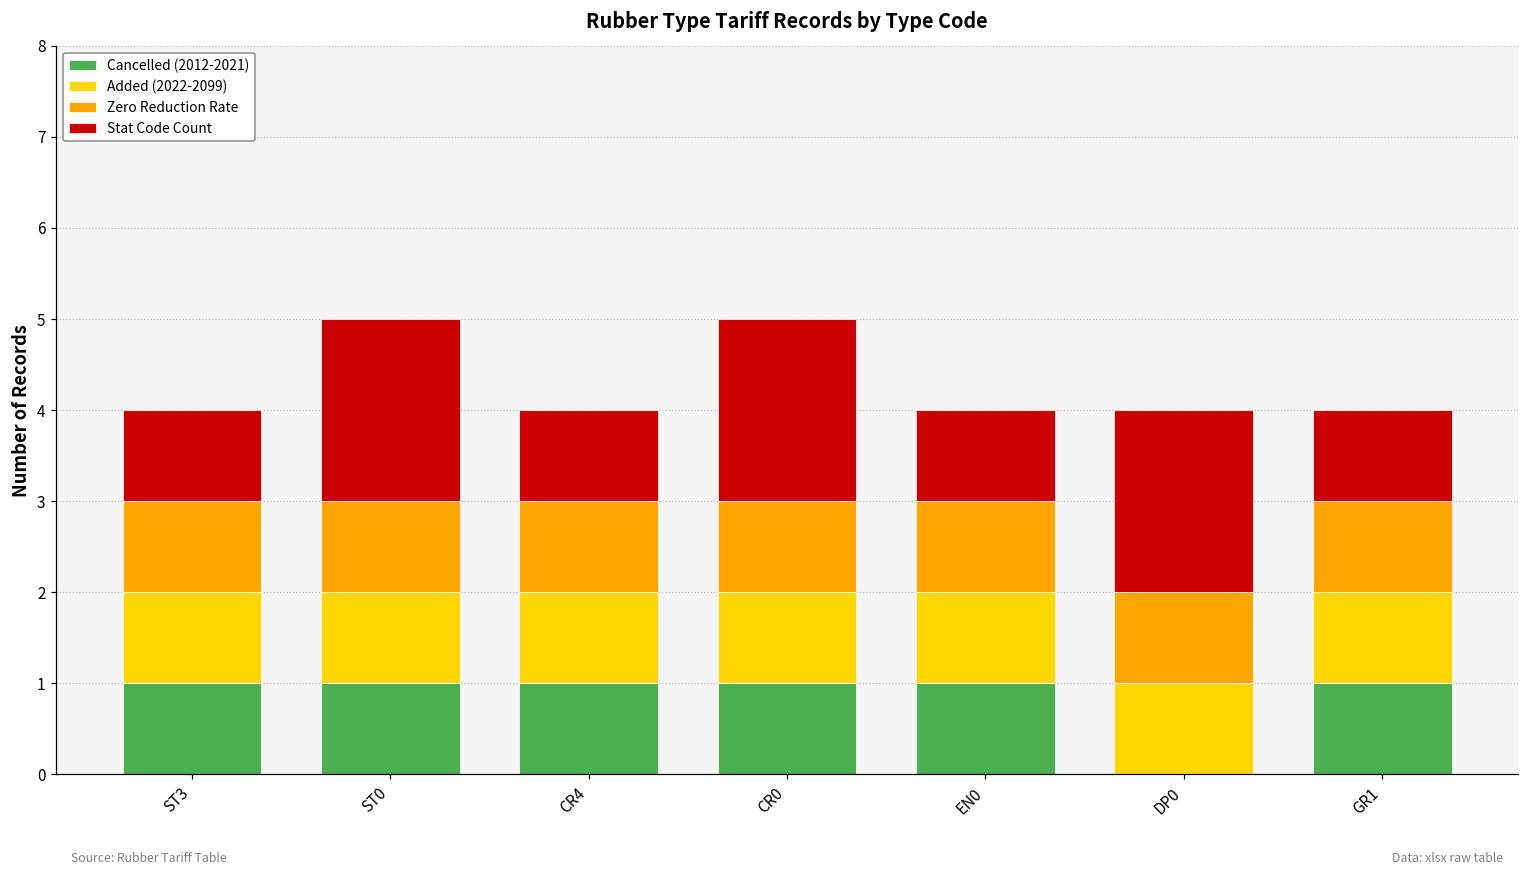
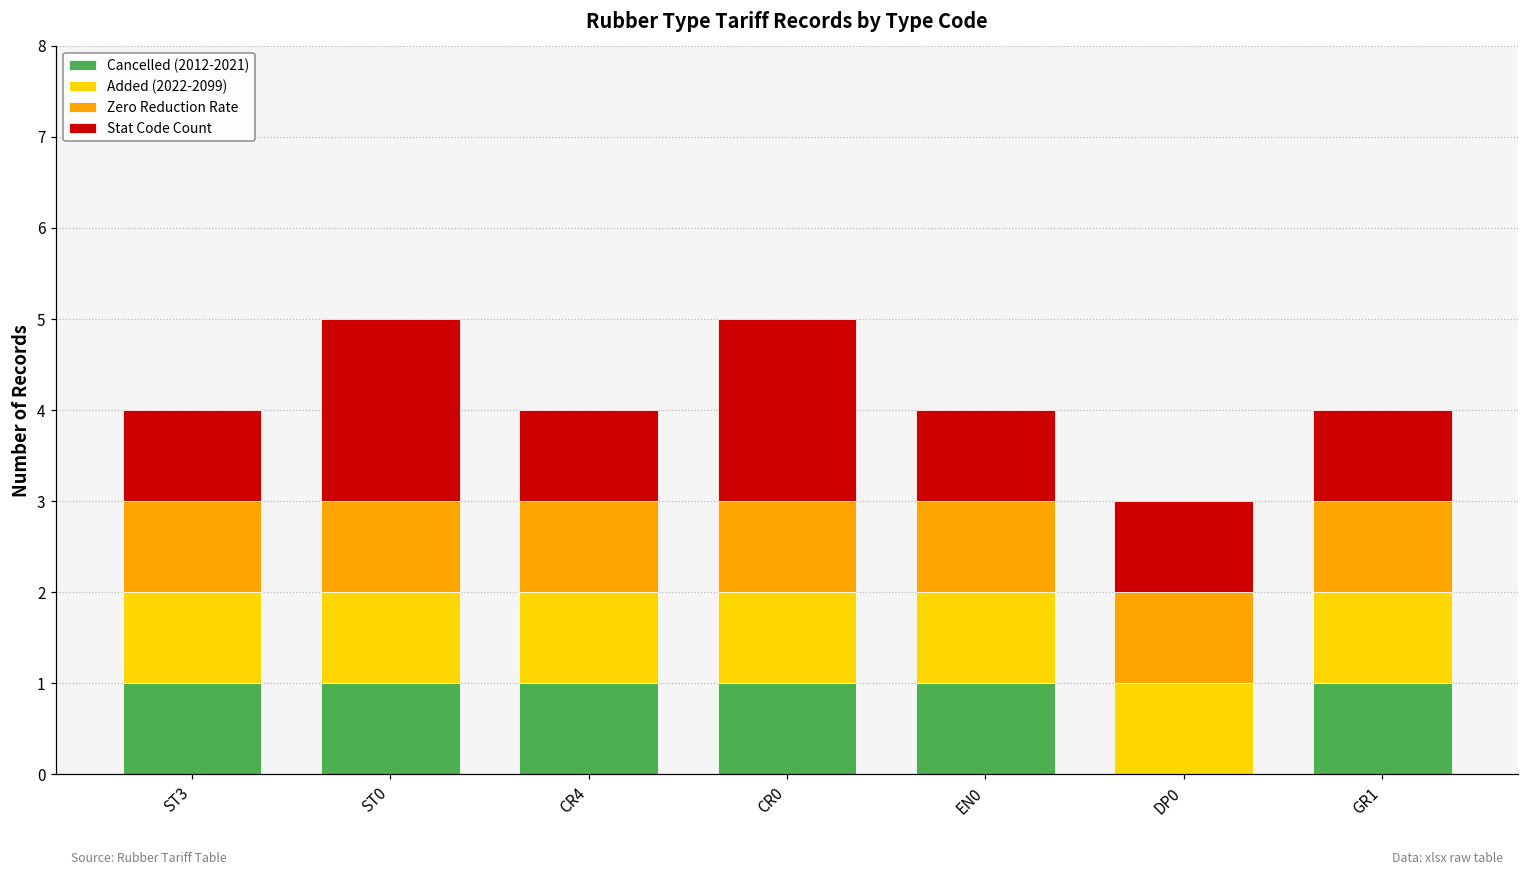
  {
    "Cancelled (2012-2021)": {
      "ST3": 1,
      "ST0": 1,
      "CR4": 1,
      "CR0": 1,
      "EN0": 1,
      "DP0": 0,
      "GR1": 1
    },
    "Stat Code Count": {
      "ST3": 1,
      "ST0": 2,
      "CR4": 1,
      "CR0": 2,
      "EN0": 1,
-     "DP0": 2,
+     "DP0": 1,
      "GR1": 1
    }
  }
